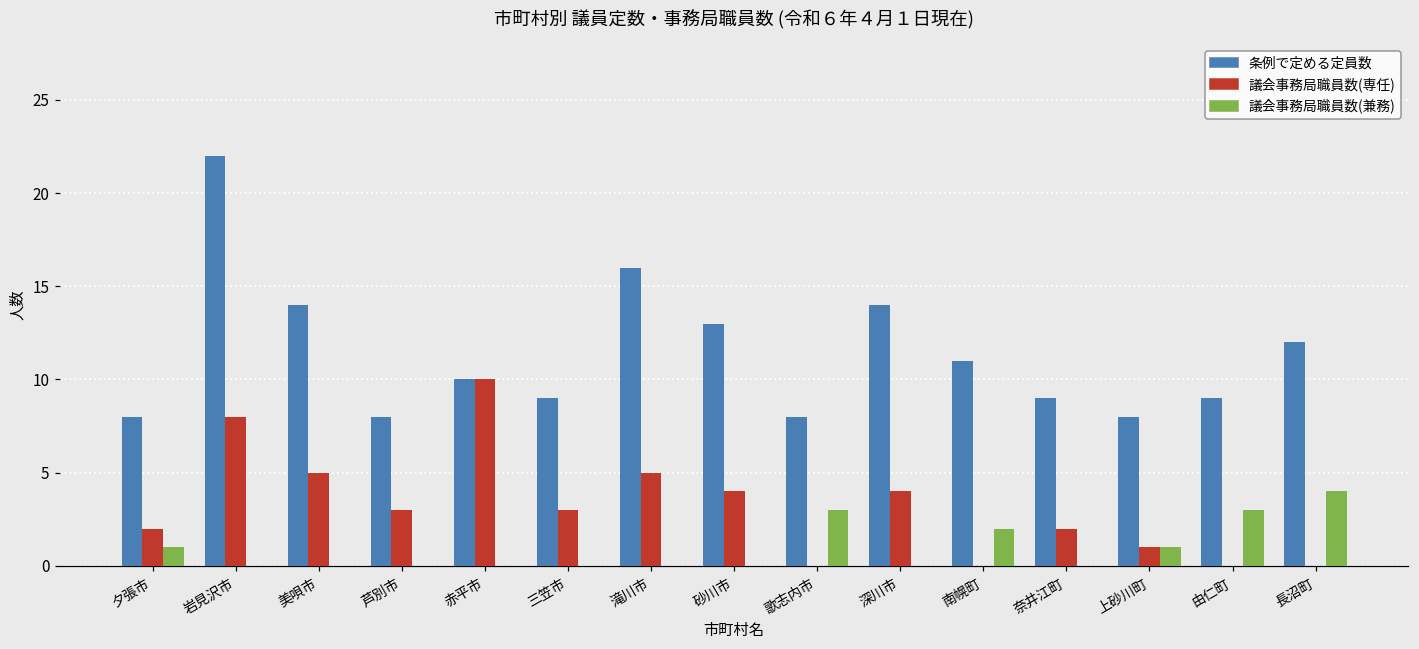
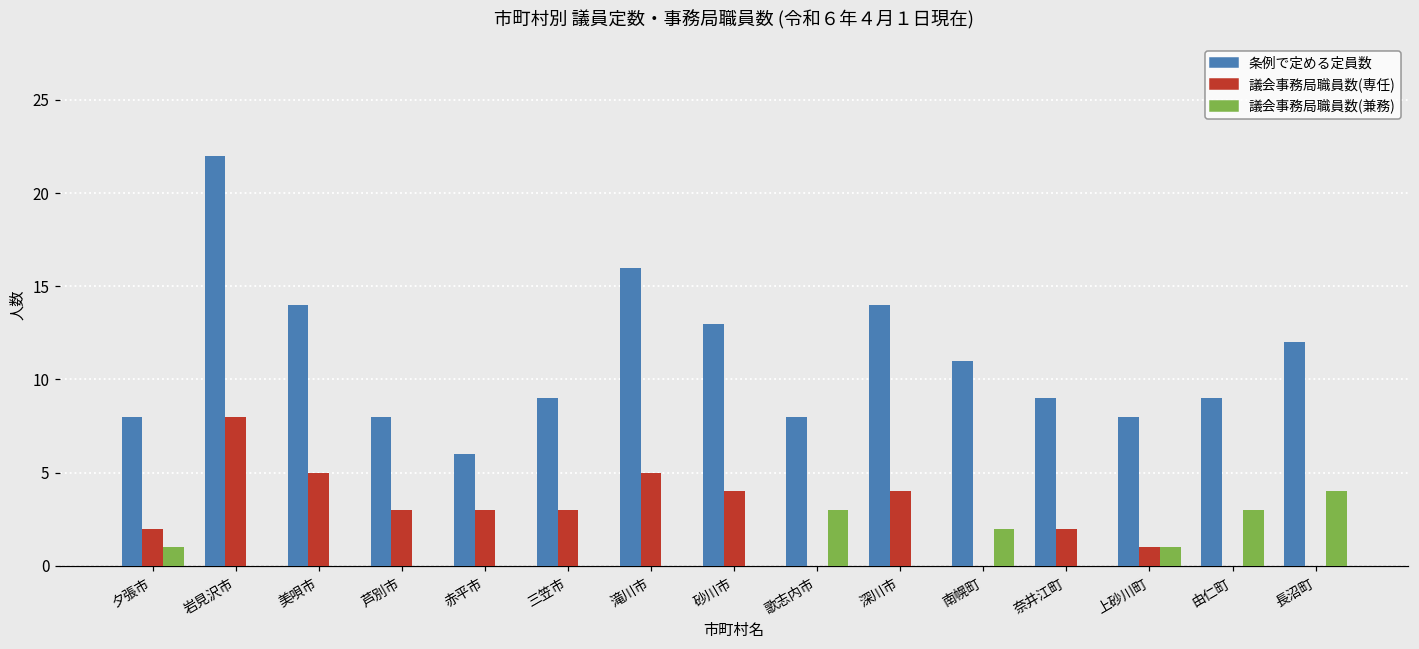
  {
    "条例で定める定員数": {
      "夕張市": 8,
      "岩見沢市": 22,
      "美唄市": 14,
      "芦別市": 8,
-     "赤平市": 10,
+     "赤平市": 6,
      "三笠市": 9,
      "滝川市": 16,
      "砂川市": 13,
      "歌志内市": 8,
      "深川市": 14,
      "南幌町": 11,
      "奈井江町": 9,
      "上砂川町": 8,
      "由仁町": 9,
      "長沼町": 12
    },
    "議会事務局職員数(専任)": {
      "夕張市": 2,
      "岩見沢市": 8,
      "美唄市": 5,
      "芦別市": 3,
-     "赤平市": 10,
+     "赤平市": 3,
      "三笠市": 3,
      "滝川市": 5,
      "砂川市": 4,
      "歌志内市": 0,
      "深川市": 4,
      "南幌町": 0,
      "奈井江町": 2,
      "上砂川町": 1,
      "由仁町": 0,
      "長沼町": 0
    },
    "議会事務局職員数(兼務)": {
      "夕張市": 1,
      "岩見沢市": 0,
      "美唄市": 0,
      "芦別市": 0,
      "赤平市": 0,
      "三笠市": 0,
      "滝川市": 0,
      "砂川市": 0,
      "歌志内市": 3,
      "深川市": 0,
      "南幌町": 2,
      "奈井江町": 0,
      "上砂川町": 1,
      "由仁町": 3,
      "長沼町": 4
    }
  }
